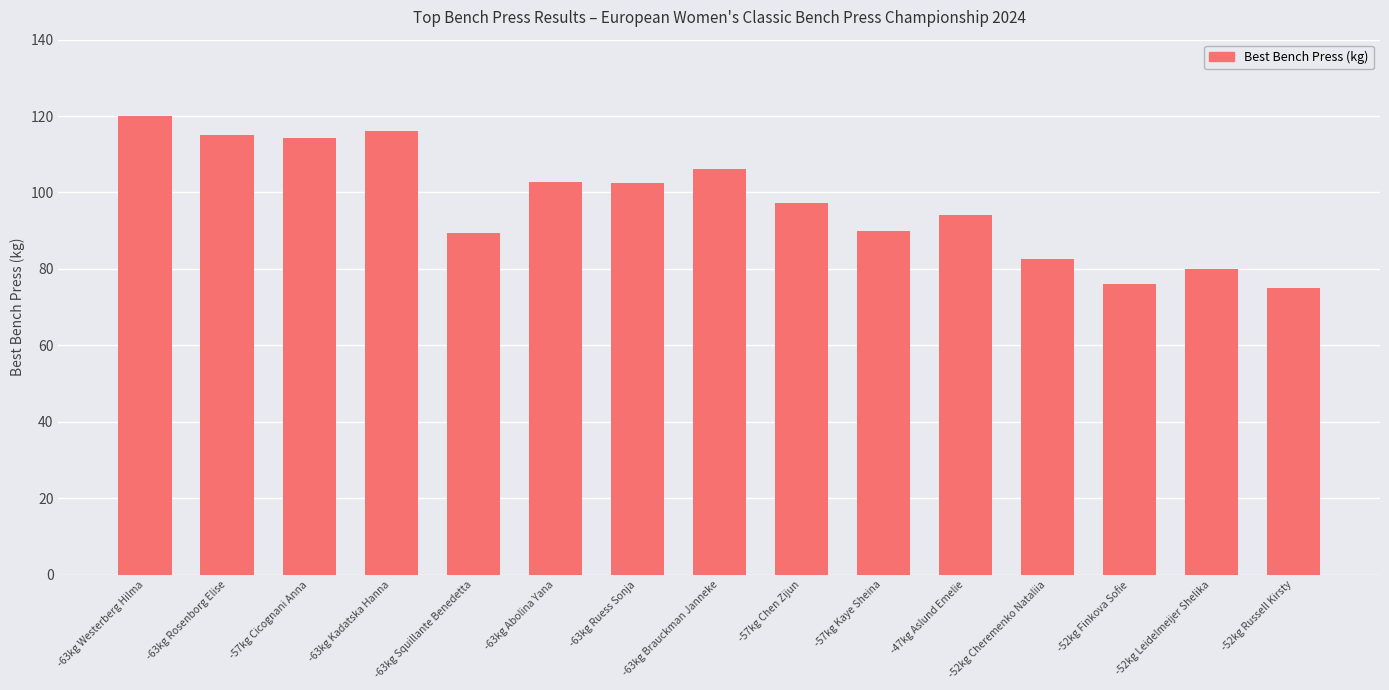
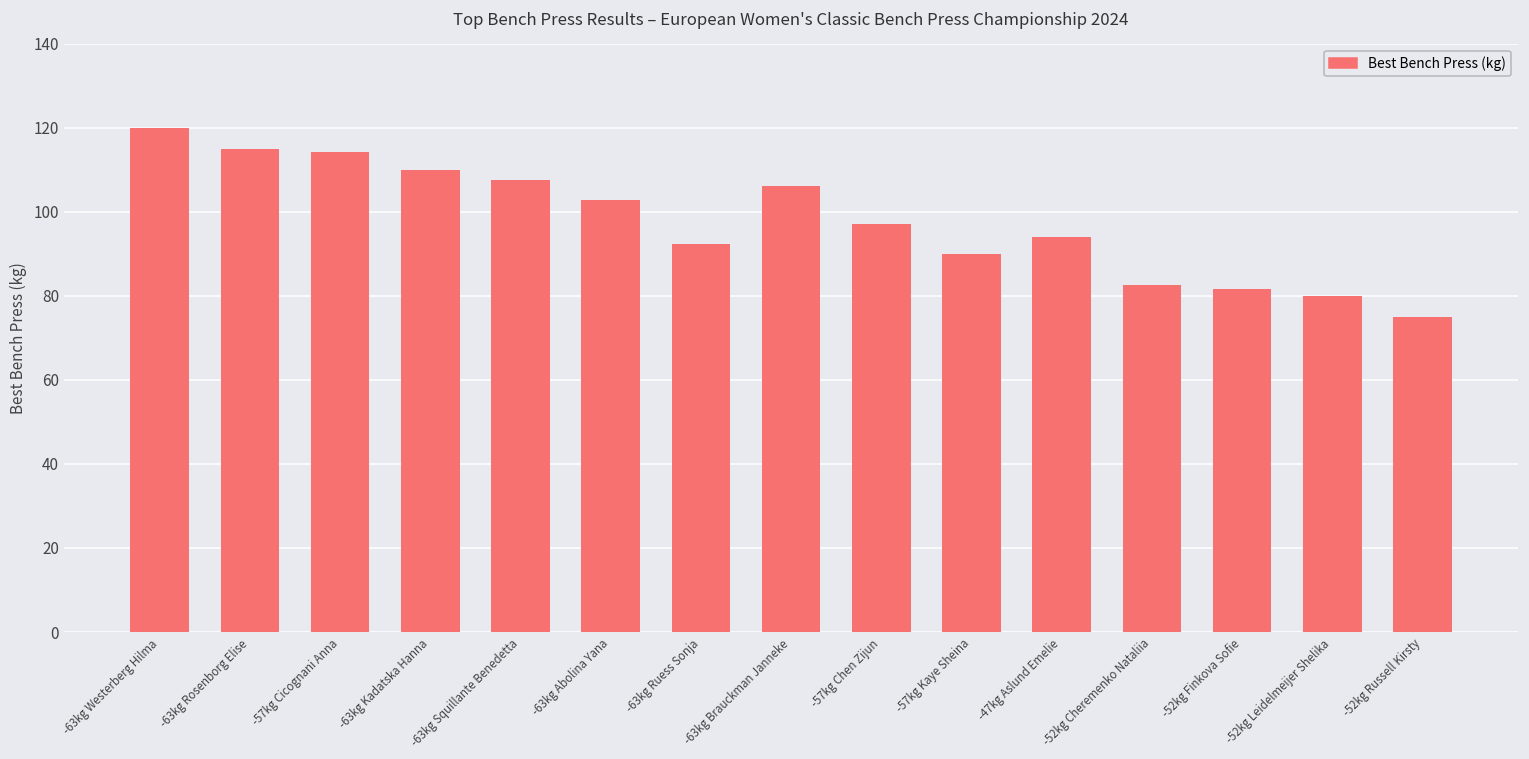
  {
    "-63kg Westerberg Hilma": 120,
    "-63kg Rosenborg Elise": 115,
    "-57kg Cicognani Anna": 114,
-   "-63kg Kadatska Hanna": 116,
-   "-63kg Squillante Benedetta": 89,
+   "-63kg Kadatska Hanna": 110,
+   "-63kg Squillante Benedetta": 108,
    "-63kg Abolina Yana": 103,
-   "-63kg Ruess Sonja": 103,
+   "-63kg Ruess Sonja": 92,
    "-63kg Brauckman Janneke": 106,
    "-57kg Chen Zijun": 97,
    "-57kg Kaye Sheina": 90,
    "-47kg Aslund Emelie": 94,
    "-52kg Cheremenko Nataliia": 83,
-   "-52kg Finkova Sofie": 76,
+   "-52kg Finkova Sofie": 82,
    "-52kg Leidelmeijer Shelika": 80,
    "-52kg Russell Kirsty": 75
  }
